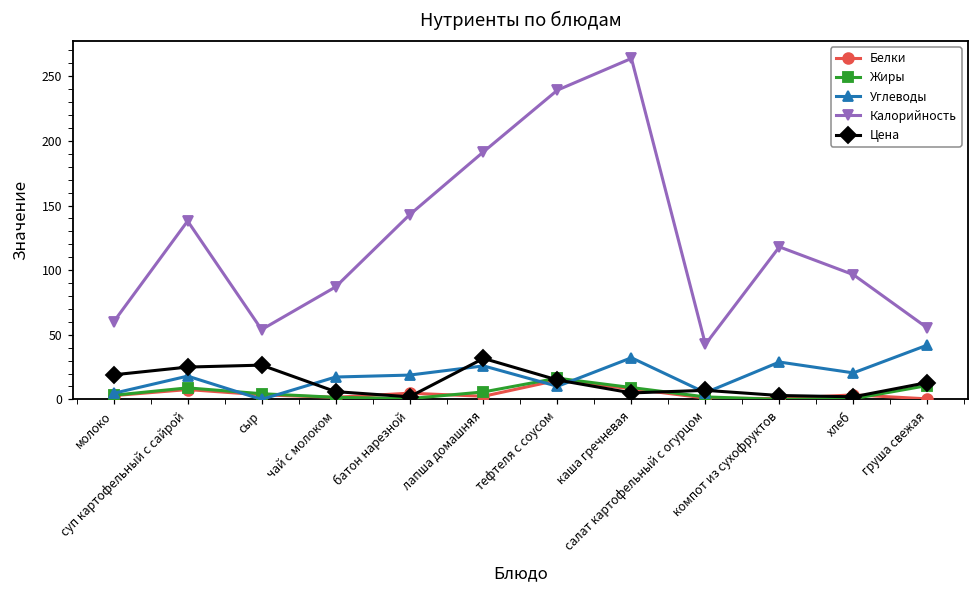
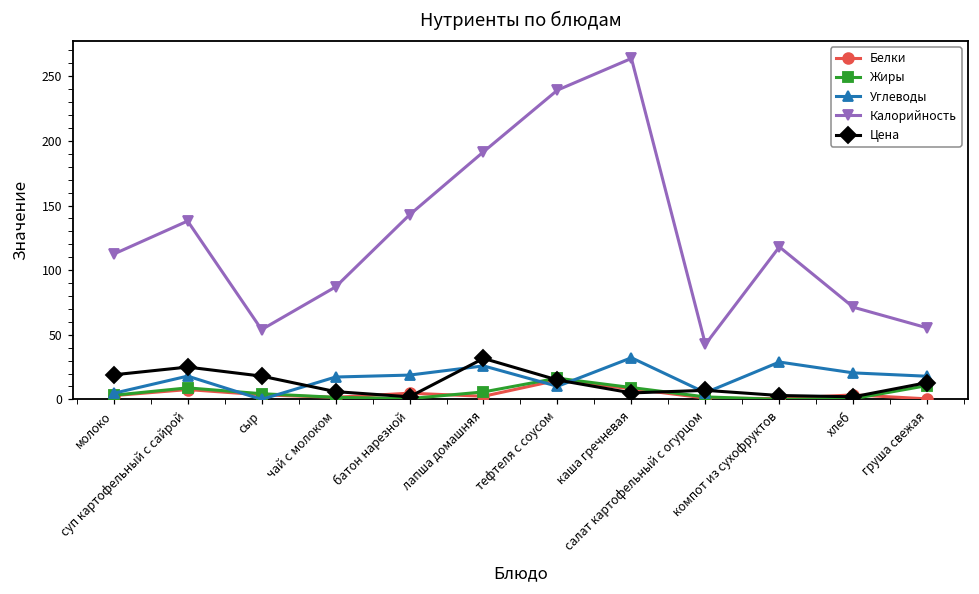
  {
    "Белки": {
      "батон нарезной": 5,
      "лапша домашняя": 2,
      "груша свежая": 0
    },
    "Жиры": {
      "лапша домашняя": 6,
      "груша свежая": 11
    },
    "Углеводы": {
      "суп картофельный с сайрой": 18,
      "сыр": 0,
      "чай с молоком": 17,
      "батон нарезной": 19,
      "лапша домашняя": 26,
      "тефтеля с соусом": 10,
      "каша гречневая": 32,
      "компот из сухофруктов": 29,
      "хлеб": 21,
-     "груша свежая": 42
+     "груша свежая": 18
    },
    "Калорийность": {
-     "молоко": 60,
+     "молоко": 112,
      "суп картофельный с сайрой": 138,
      "сыр": 54,
      "чай с молоком": 87,
      "батон нарезной": 143,
      "лапша домашняя": 192,
      "тефтеля с соусом": 239,
      "каша гречневая": 264,
      "салат картофельный с огурцом": 43,
      "компот из сухофруктов": 118,
-     "хлеб": 97,
+     "хлеб": 71,
      "груша свежая": 55
    },
    "Цена": {
      "молоко": 19,
      "суп картофельный с сайрой": 25,
-     "сыр": 27,
+     "сыр": 18,
      "чай с молоком": 6,
      "лапша домашняя": 32,
      "каша гречневая": 5,
      "компот из сухофруктов": 3,
      "груша свежая": 13
    }
  }
